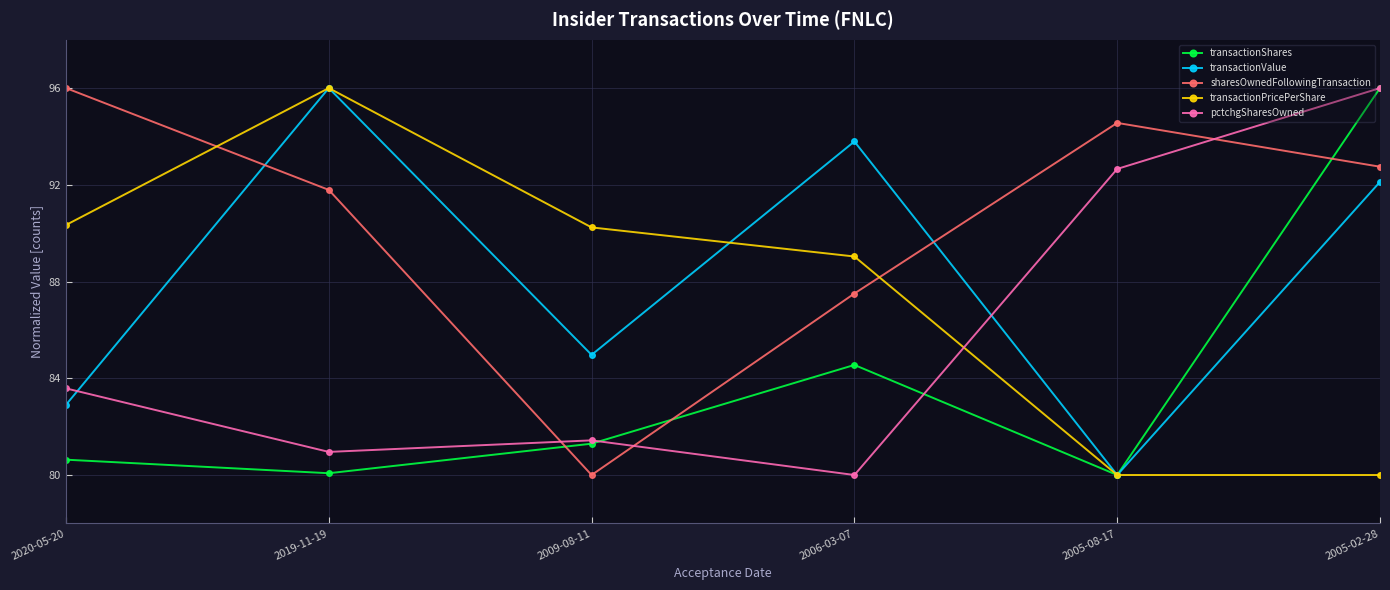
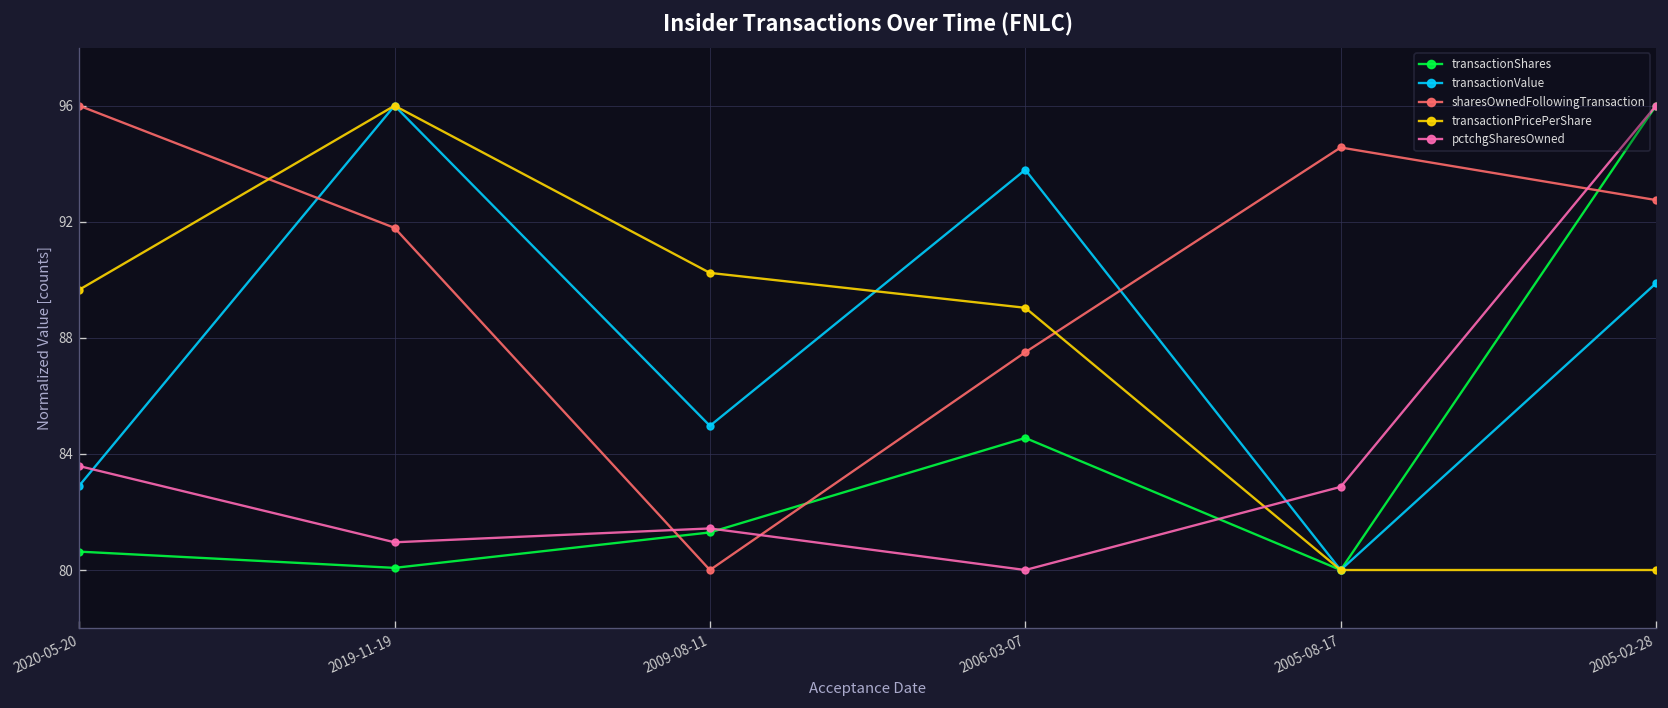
  {
    "transactionShares": {
      "2020-05-20": 80.6,
      "2019-11-19": 80.1,
      "2009-08-11": 81.3,
      "2006-03-07": 84.6
    },
    "transactionValue": {
      "2020-05-20": 82.9,
      "2009-08-11": 85.0,
      "2006-03-07": 93.8,
-     "2005-02-28": 92.1
+     "2005-02-28": 89.9
    },
    "sharesOwnedFollowingTransaction": {
      "2020-05-20": 96.0,
      "2019-11-19": 91.8,
      "2009-08-11": 80.0,
      "2006-03-07": 87.5,
      "2005-08-17": 94.6,
      "2005-02-28": 92.7
    },
    "transactionPricePerShare": {
-     "2020-05-20": 90.3,
+     "2020-05-20": 89.7,
      "2009-08-11": 90.2,
      "2006-03-07": 89.0,
      "2005-02-28": 80.0
    },
    "pctchgSharesOwned": {
      "2020-05-20": 83.6,
      "2019-11-19": 81.0,
      "2009-08-11": 81.4,
      "2006-03-07": 80.0,
-     "2005-08-17": 92.7
+     "2005-08-17": 82.9
    }
  }
